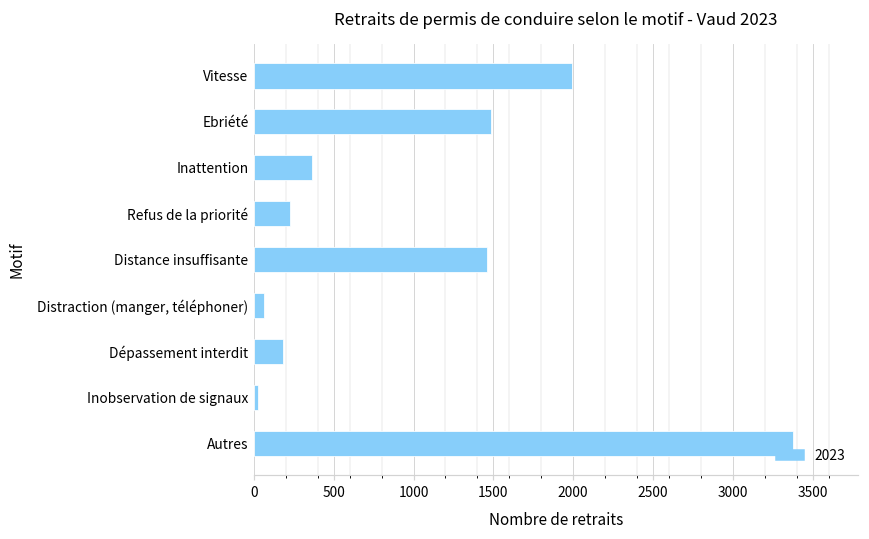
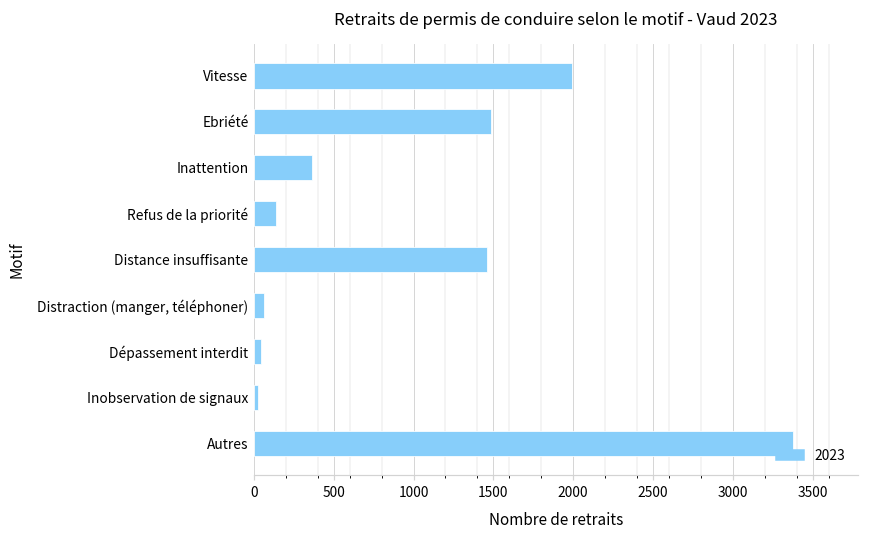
  {
    "Vitesse": 1990,
    "Ebriété": 1490,
    "Inattention": 370,
-   "Refus de la priorité": 220,
+   "Refus de la priorité": 140,
    "Distance insuffisante": 1460,
    "Distraction (manger, téléphoner)": 70,
-   "Dépassement interdit": 180,
+   "Dépassement interdit": 40,
    "Inobservation de signaux": 30,
    "Autres": 3380
  }
